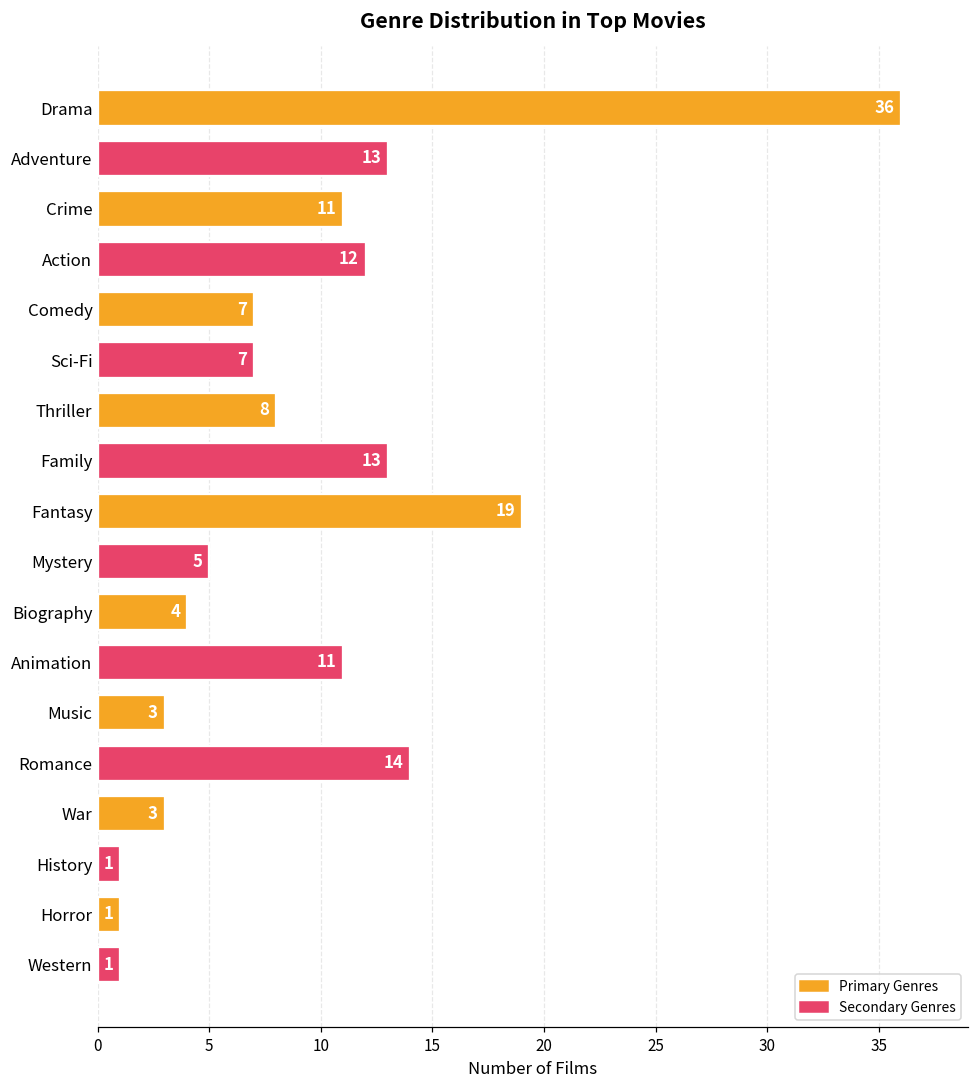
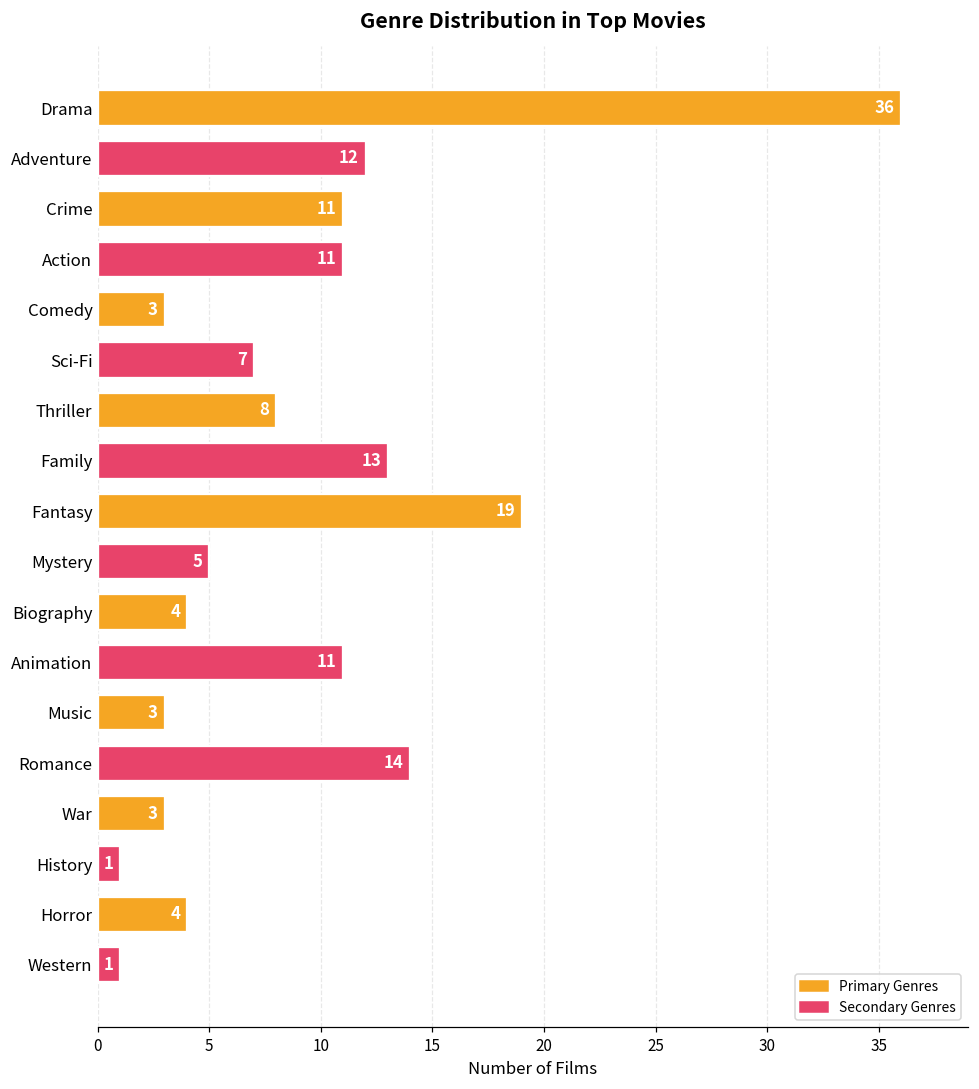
  {
    "Drama": 36,
-   "Adventure": 13,
+   "Adventure": 12,
    "Crime": 11,
-   "Action": 12,
-   "Comedy": 7,
+   "Action": 11,
+   "Comedy": 3,
    "Sci-Fi": 7,
    "Thriller": 8,
    "Family": 13,
    "Fantasy": 19,
    "Mystery": 5,
    "Biography": 4,
    "Animation": 11,
    "Music": 3,
    "Romance": 14,
    "War": 3,
    "History": 1,
-   "Horror": 1,
+   "Horror": 4,
    "Western": 1
  }
